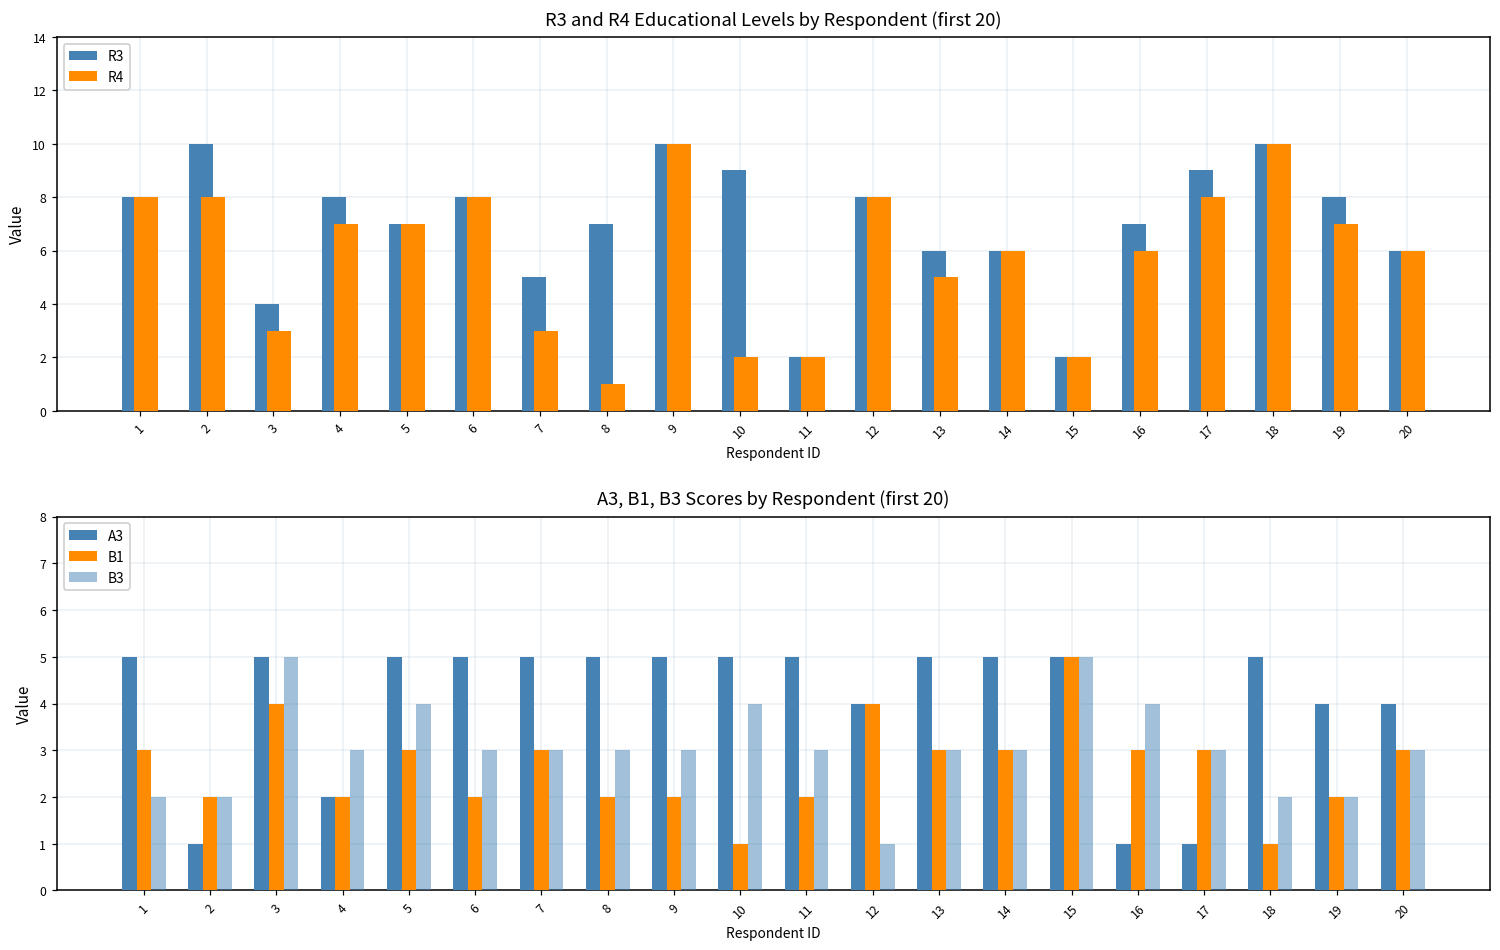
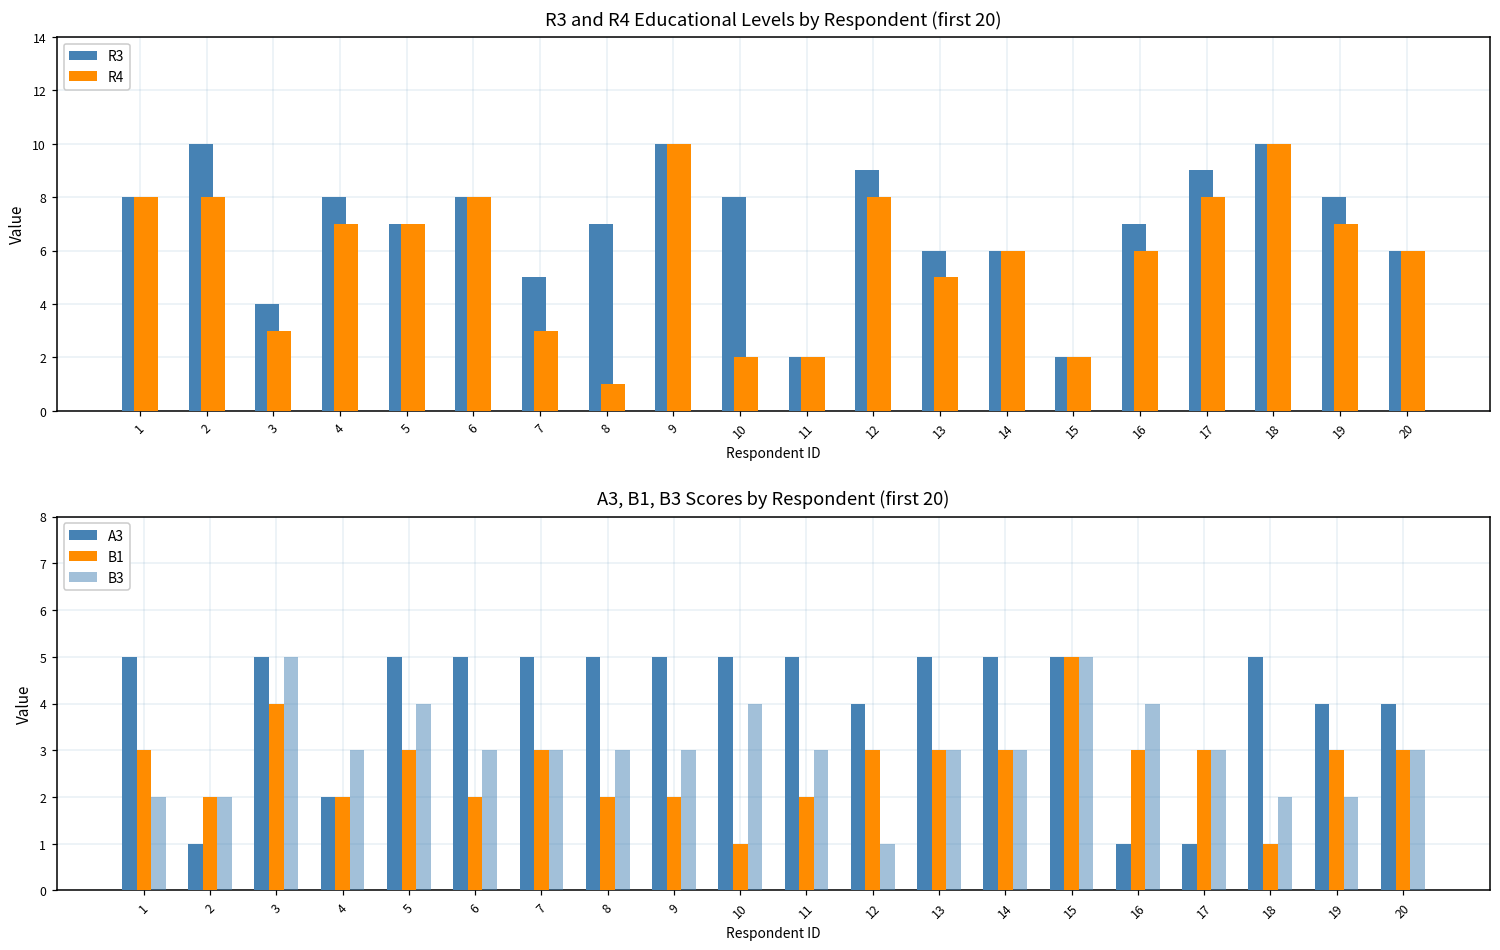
  {
    "R3 and R4 Educational Levels by Respondent (first 20)": {
      "R3": {
        "1": 8,
        "2": 10,
        "3": 4,
        "4": 8,
        "5": 7,
        "6": 8,
        "7": 5,
        "8": 7,
        "9": 10,
-       "10": 9,
+       "10": 8,
        "11": 2,
-       "12": 8,
+       "12": 9,
        "13": 6,
        "14": 6,
        "15": 2,
        "16": 7,
        "17": 9,
        "18": 10,
        "19": 8,
        "20": 6
      },
      "R4": {
        "1": 8,
        "2": 8,
        "3": 3,
        "4": 7,
        "5": 7,
        "6": 8,
        "7": 3,
        "8": 1,
        "9": 10,
        "10": 2,
        "11": 2,
        "12": 8,
        "13": 5,
        "14": 6,
        "15": 2,
        "16": 6,
        "17": 8,
        "18": 10,
        "19": 7,
        "20": 6
      }
    },
    "A3, B1, B3 Scores by Respondent (first 20)": {
      "B1": {
        "1": 3,
        "2": 2,
        "3": 4,
        "4": 2,
        "5": 3,
        "6": 2,
        "7": 3,
        "8": 2,
        "9": 2,
        "10": 1,
        "11": 2,
-       "12": 4,
+       "12": 3,
        "13": 3,
        "14": 3,
        "15": 5,
        "16": 3,
        "17": 3,
        "18": 1,
-       "19": 2,
+       "19": 3,
        "20": 3
      }
    }
  }
